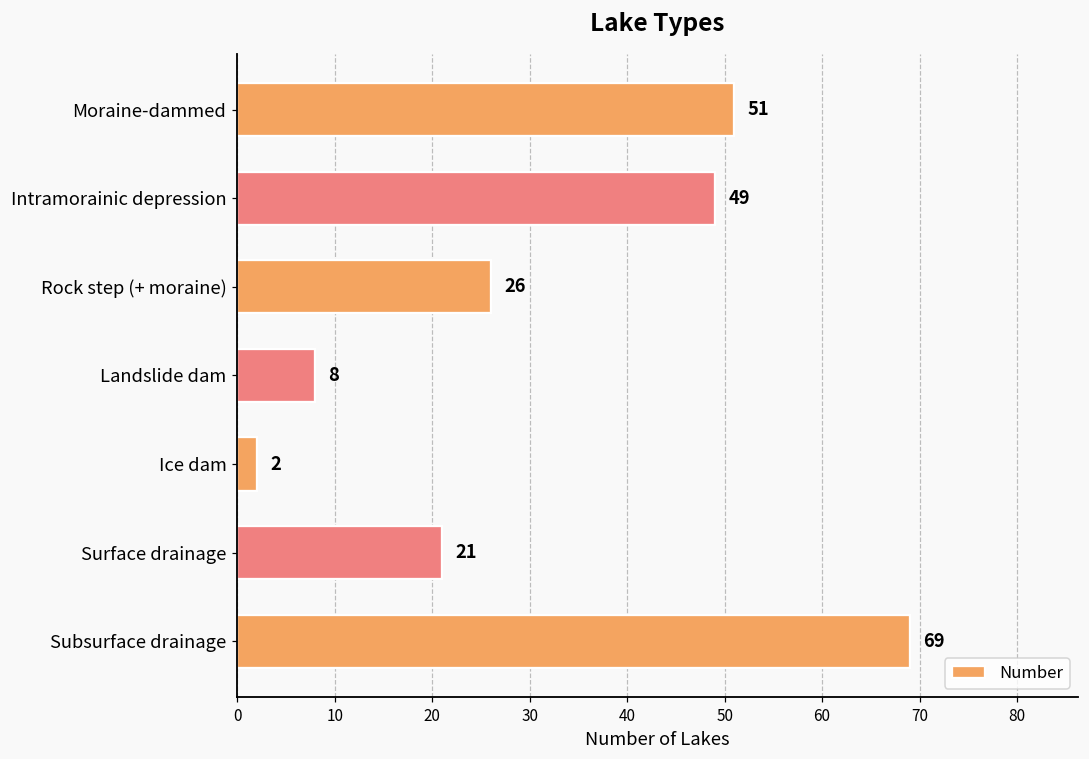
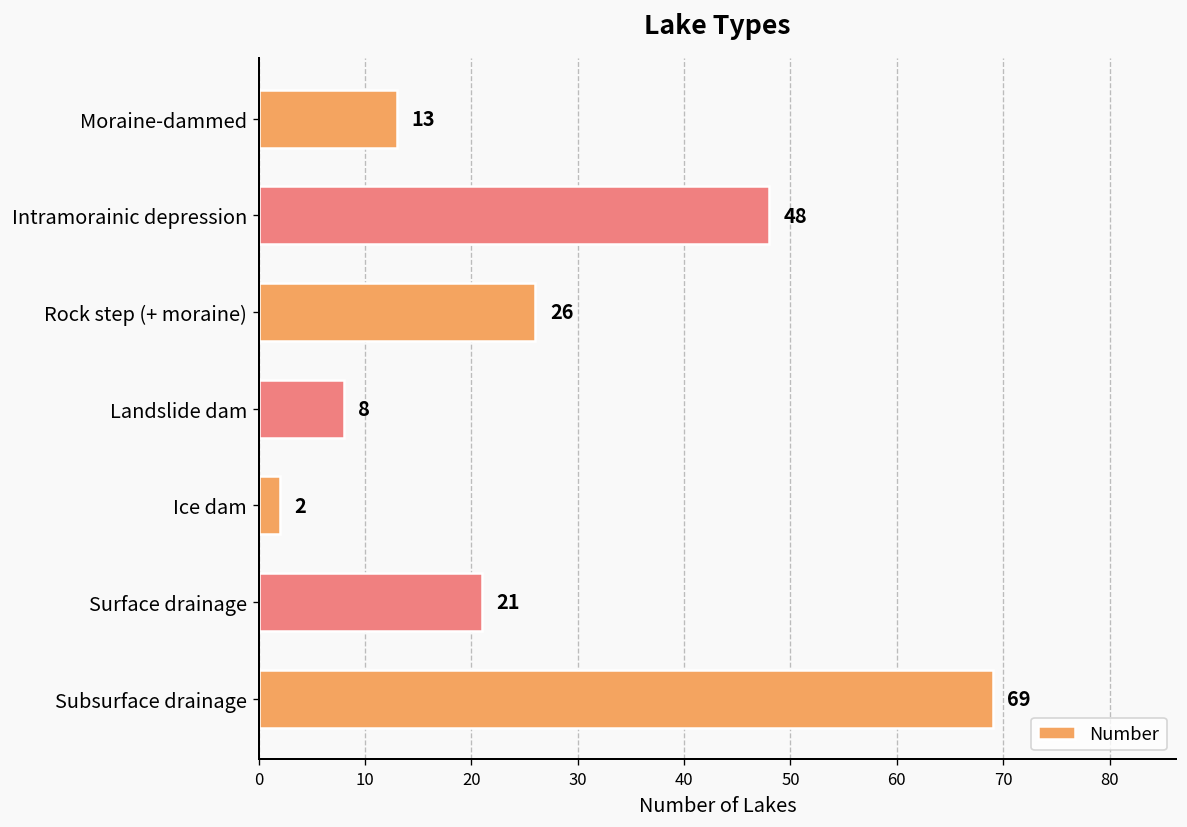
  {
-   "Moraine-dammed": 51,
-   "Intramorainic depression": 49,
+   "Moraine-dammed": 13,
+   "Intramorainic depression": 48,
    "Rock step (+ moraine)": 26,
    "Landslide dam": 8,
    "Ice dam": 2,
    "Surface drainage": 21,
    "Subsurface drainage": 69
  }
